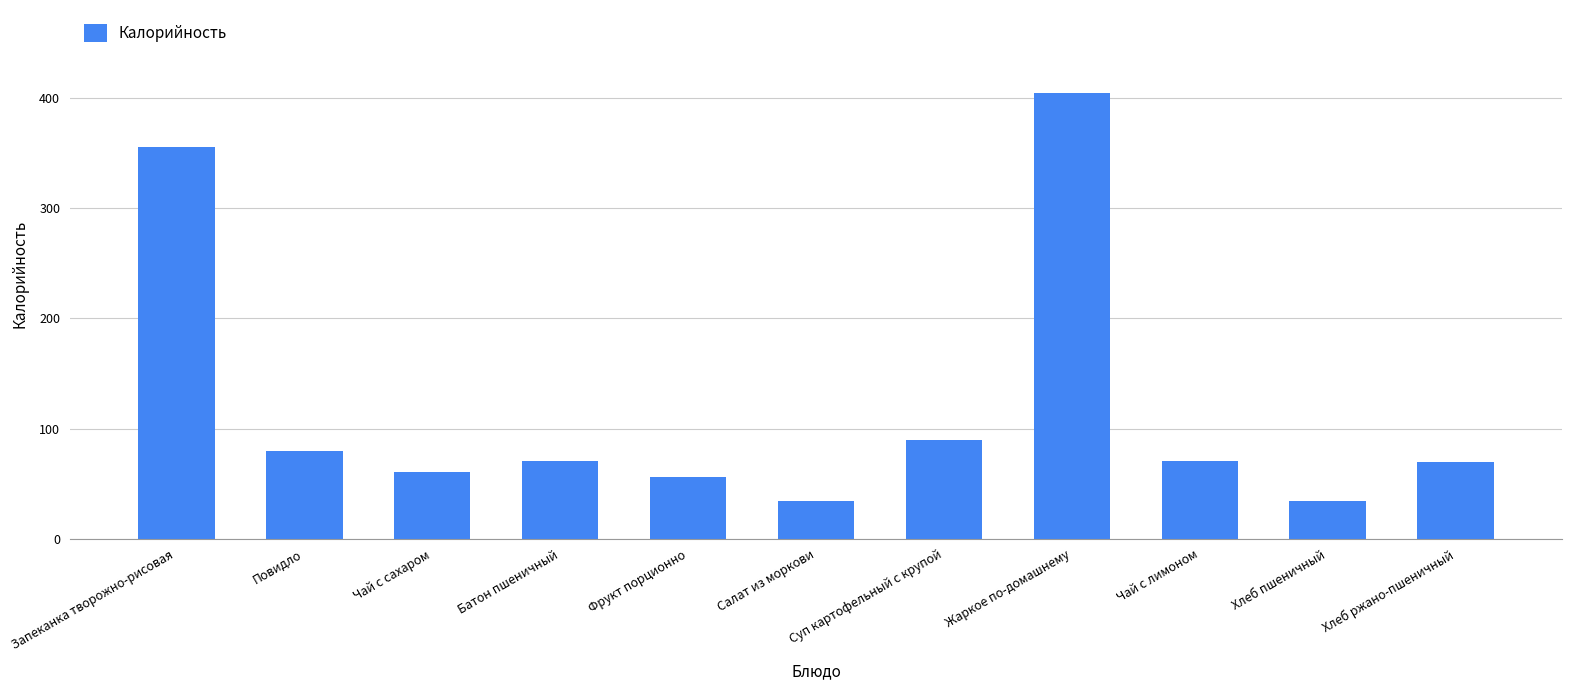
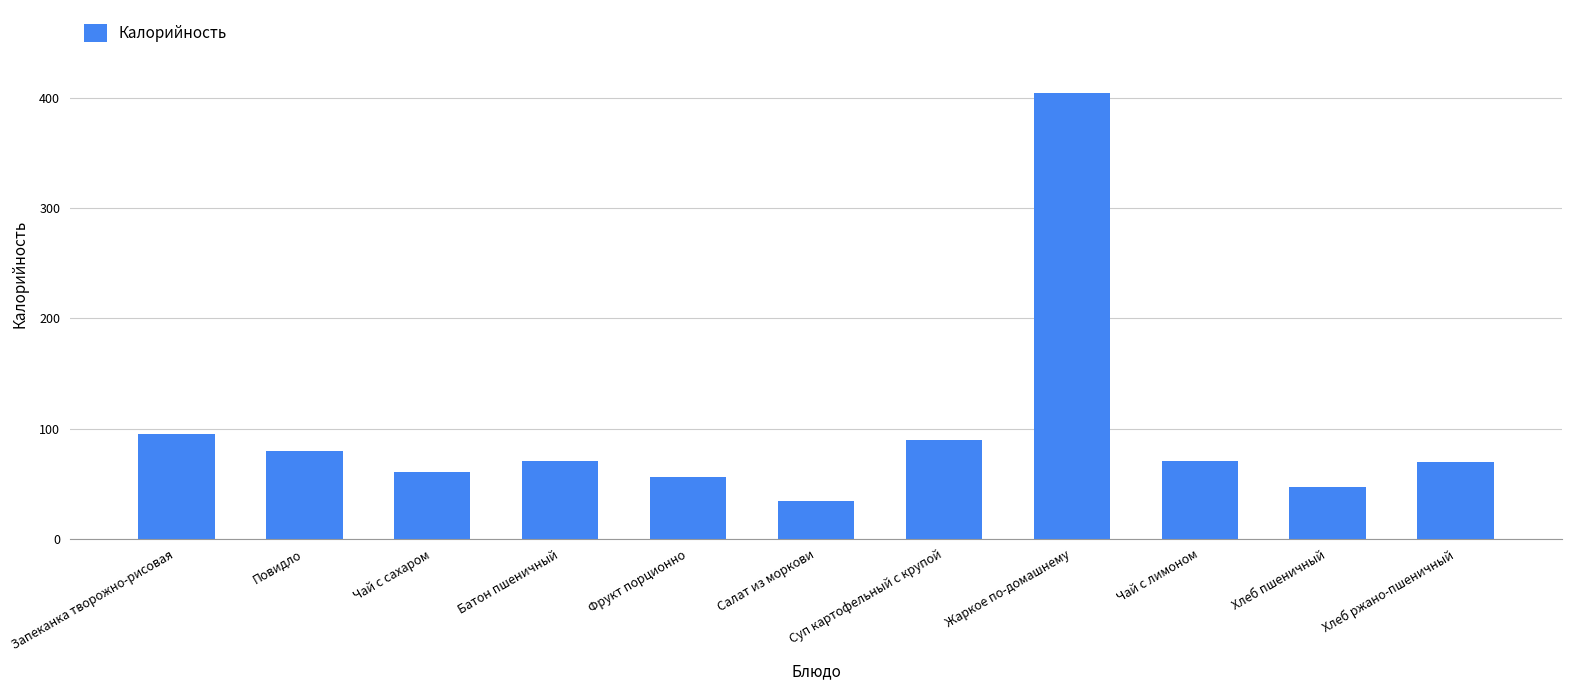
  {
-   "Запеканка творожно-рисовая": 356,
+   "Запеканка творожно-рисовая": 95,
    "Повидло": 79,
    "Чай с сахаром": 61,
    "Батон пшеничный": 70,
    "Фрукт порционно": 56,
    "Салат из моркови": 34,
    "Суп картофельный с крупой": 90,
    "Жаркое по-домашнему": 405,
    "Чай с лимоном": 71,
-   "Хлеб пшеничный": 35,
+   "Хлеб пшеничный": 47,
    "Хлеб ржано-пшеничный": 70
  }
